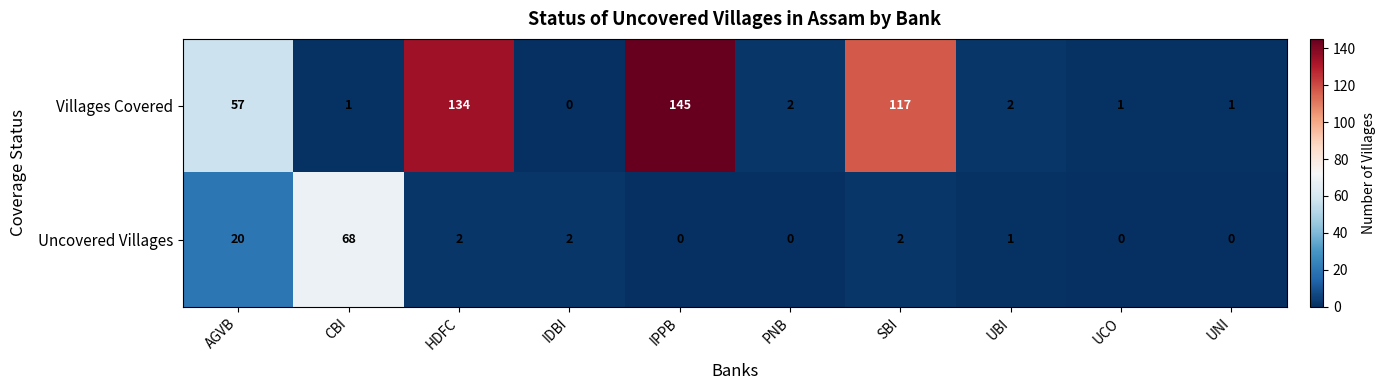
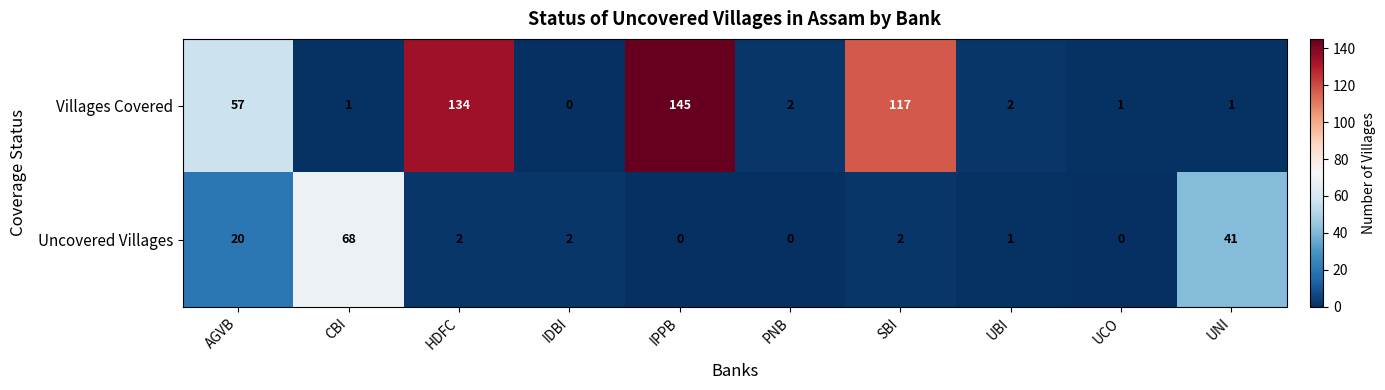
  {
    "Villages Covered": {
      "AGVB": 57,
      "CBI": 1,
      "HDFC": 134,
      "IDBI": 0,
      "IPPB": 145,
      "PNB": 2,
      "SBI": 117,
      "UBI": 2,
      "UCO": 1,
      "UNI": 1
    },
    "Uncovered Villages": {
      "AGVB": 20,
      "CBI": 68,
      "HDFC": 2,
      "IDBI": 2,
      "IPPB": 0,
      "PNB": 0,
      "SBI": 2,
      "UBI": 1,
      "UCO": 0,
-     "UNI": 0
+     "UNI": 41
    }
  }
